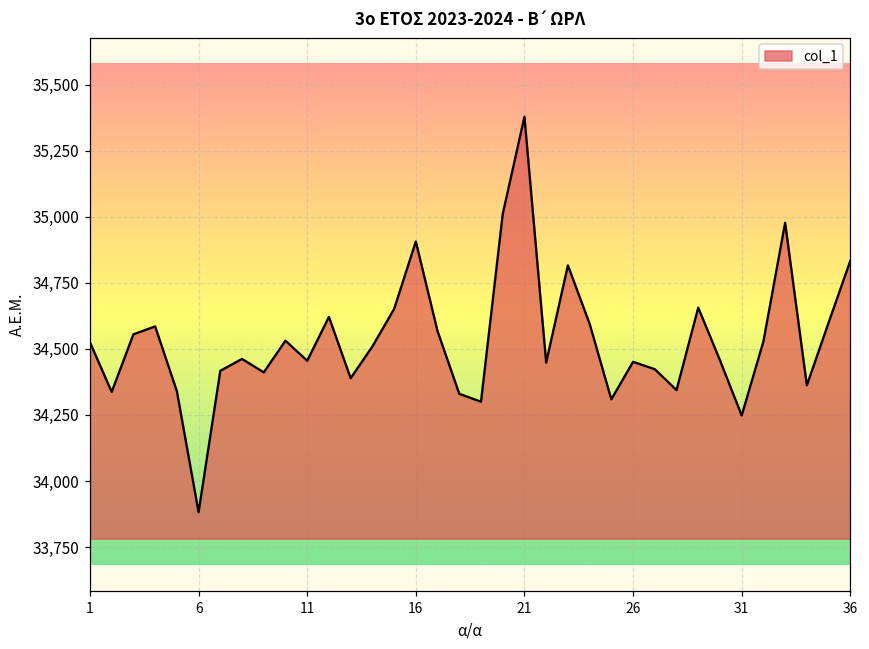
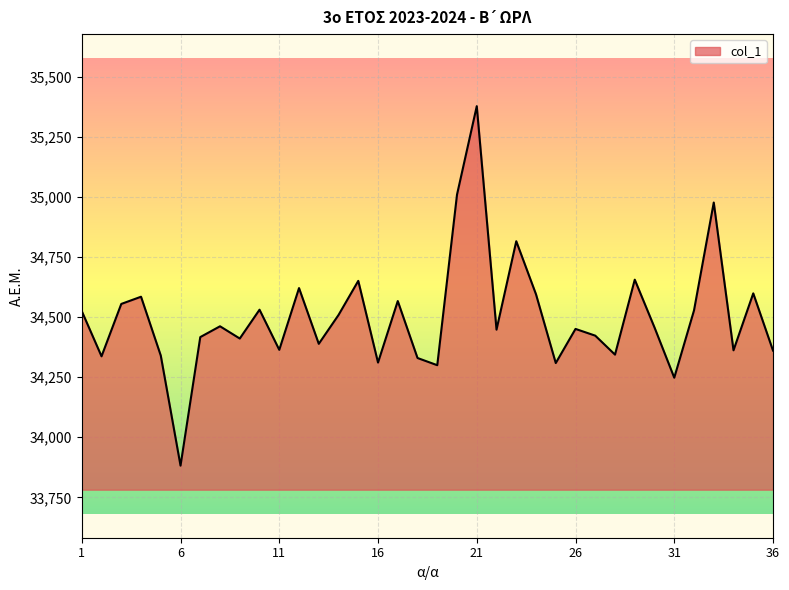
  {
    "1": "34,530",
    "6": "33,880",
-   "11": "34,460",
-   "16": "34,910",
+   "11": "34,360",
+   "16": "34,310",
    "21": "35,380",
    "26": "34,450",
    "31": "34,250",
-   "36": "34,830"
+   "36": "34,360"
  }
